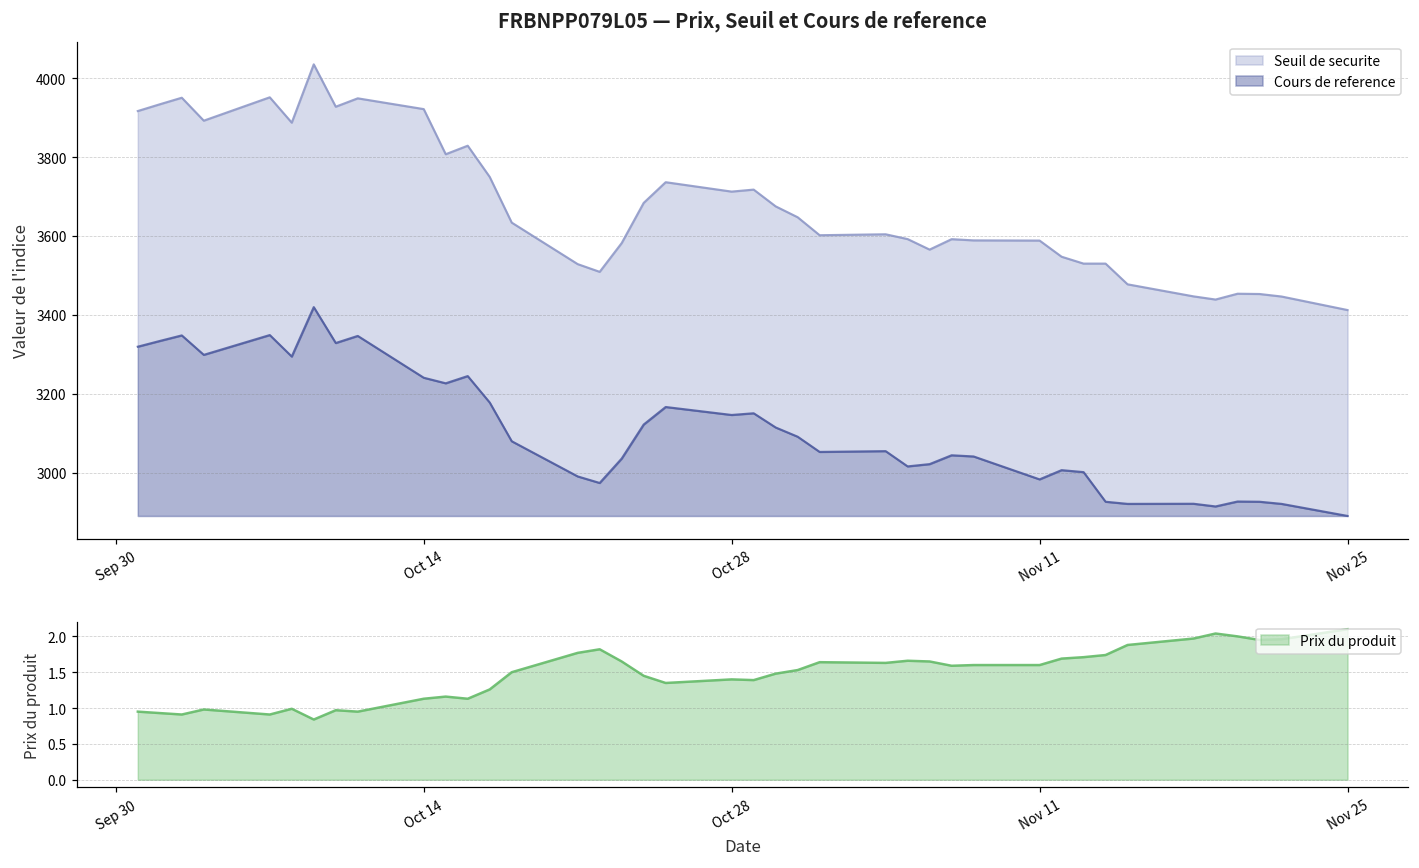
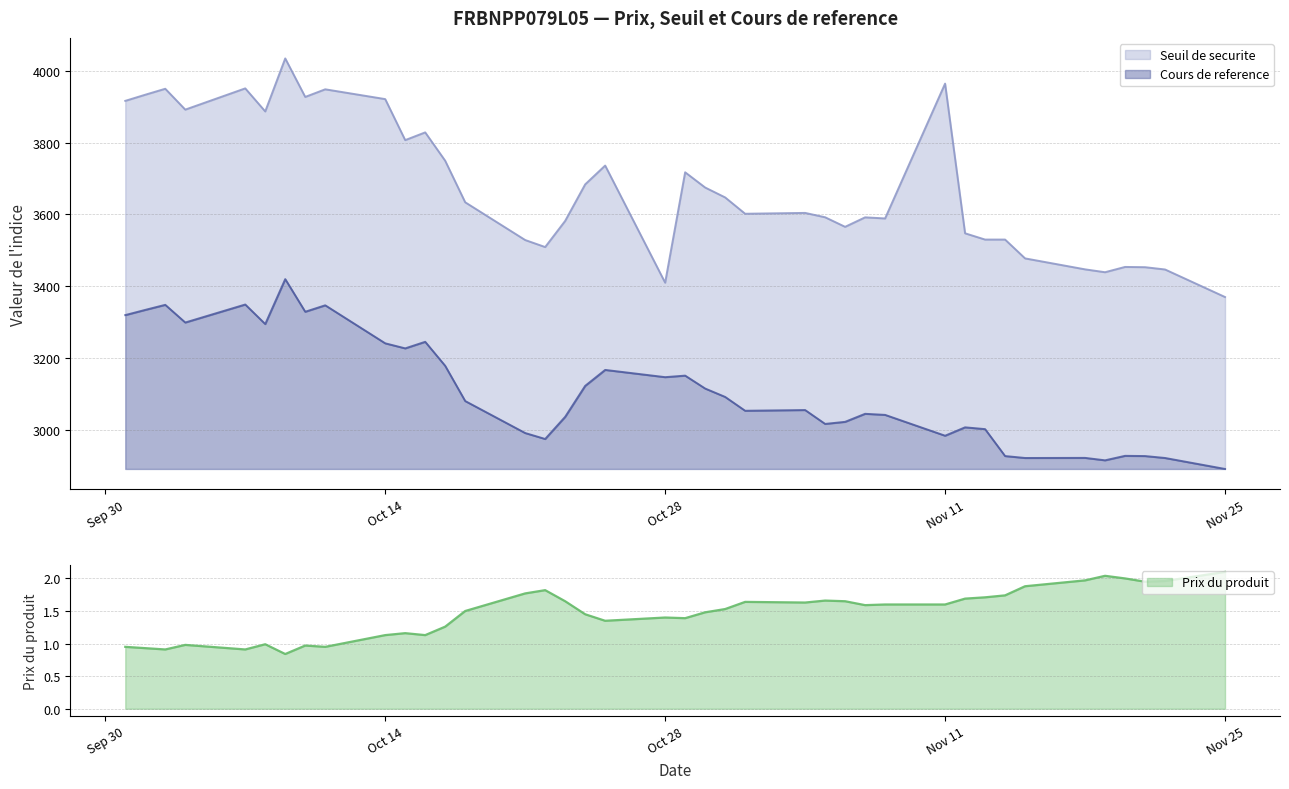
  {
    "FRBNPP079L05 — Prix, Seuil et Cours de reference": {
      "Seuil de securite": {
        "Oct 14": 3920,
-       "Oct 28": 3710,
-       "Nov 11": 3590,
-       "Nov 25": 3410
+       "Oct 28": 3410,
+       "Nov 11": 3960,
+       "Nov 25": 3370
      },
      "Cours de reference": {
        "Oct 14": 3240,
        "Oct 28": 3150,
        "Nov 11": 2980,
        "Nov 25": 2890
      }
    }
  }
